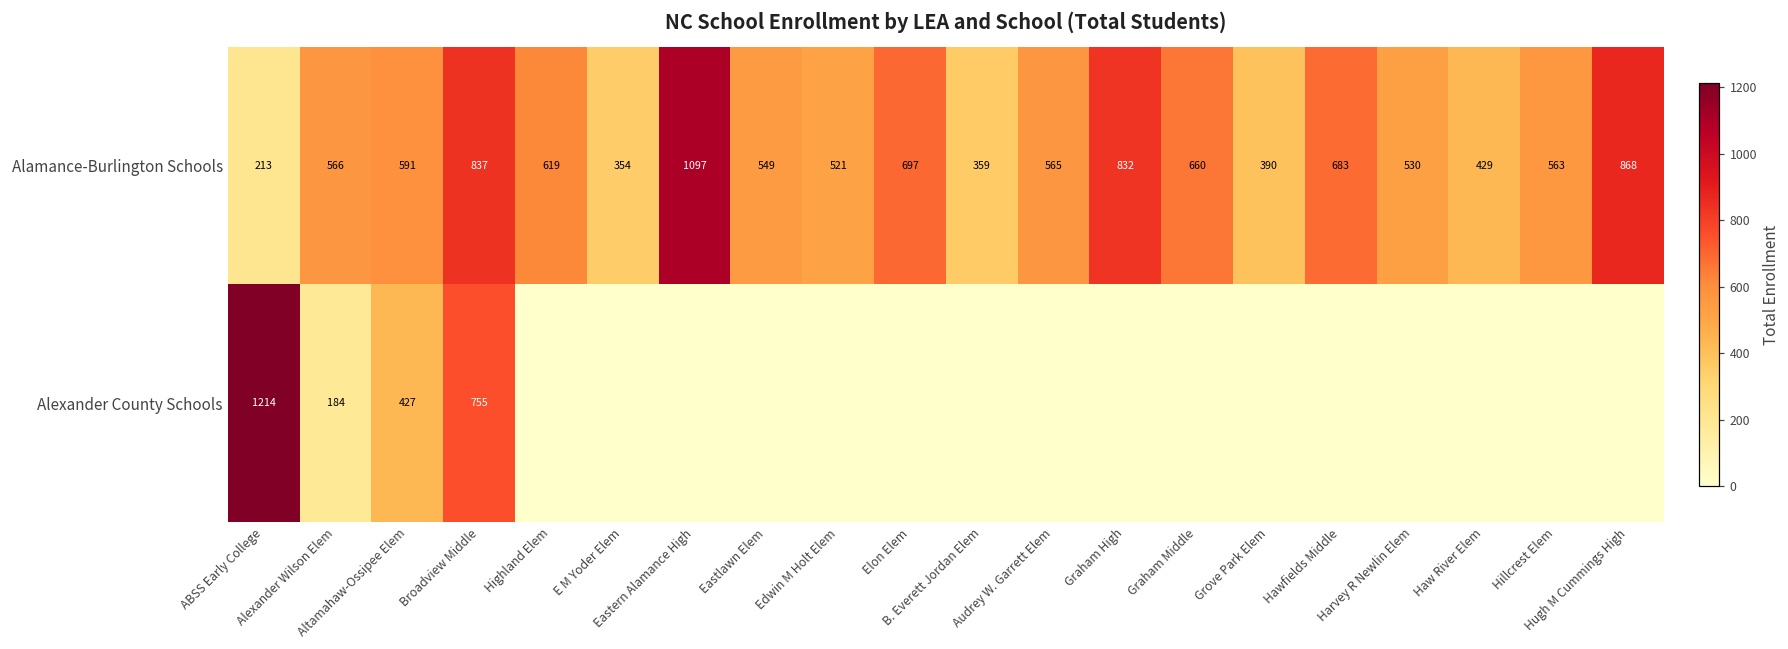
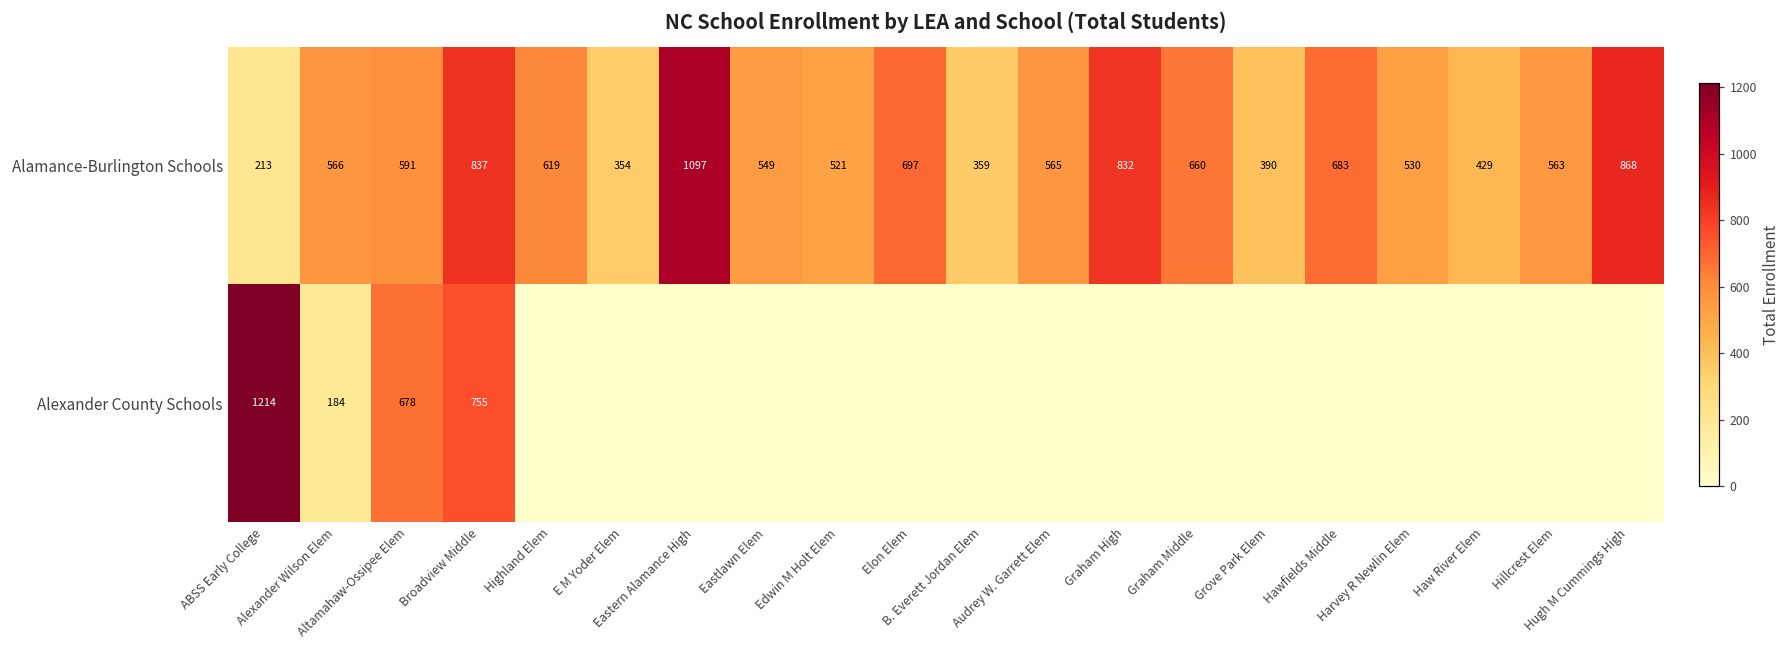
  {
    "Alamance-Burlington Schools": {
      "ABSS Early College": 213,
      "Alexander Wilson Elem": 566,
      "Altamahaw-Ossipee Elem": 591,
      "Broadview Middle": 837,
      "Highland Elem": 619,
      "E M Yoder Elem": 354,
      "Eastern Alamance High": 1097,
      "Eastlawn Elem": 549,
      "Edwin M Holt Elem": 521,
      "Elon Elem": 697,
      "B. Everett Jordan Elem": 359,
      "Audrey W. Garrett Elem": 565,
      "Graham High": 832,
      "Graham Middle": 660,
      "Grove Park Elem": 390,
      "Hawfields Middle": 683,
      "Harvey R Newlin Elem": 530,
      "Haw River Elem": 429,
      "Hillcrest Elem": 563,
      "Hugh M Cummings High": 868
    },
    "Alexander County Schools": {
      "ABSS Early College": 1214,
      "Alexander Wilson Elem": 184,
-     "Altamahaw-Ossipee Elem": 427,
+     "Altamahaw-Ossipee Elem": 678,
      "Broadview Middle": 755
    }
  }
